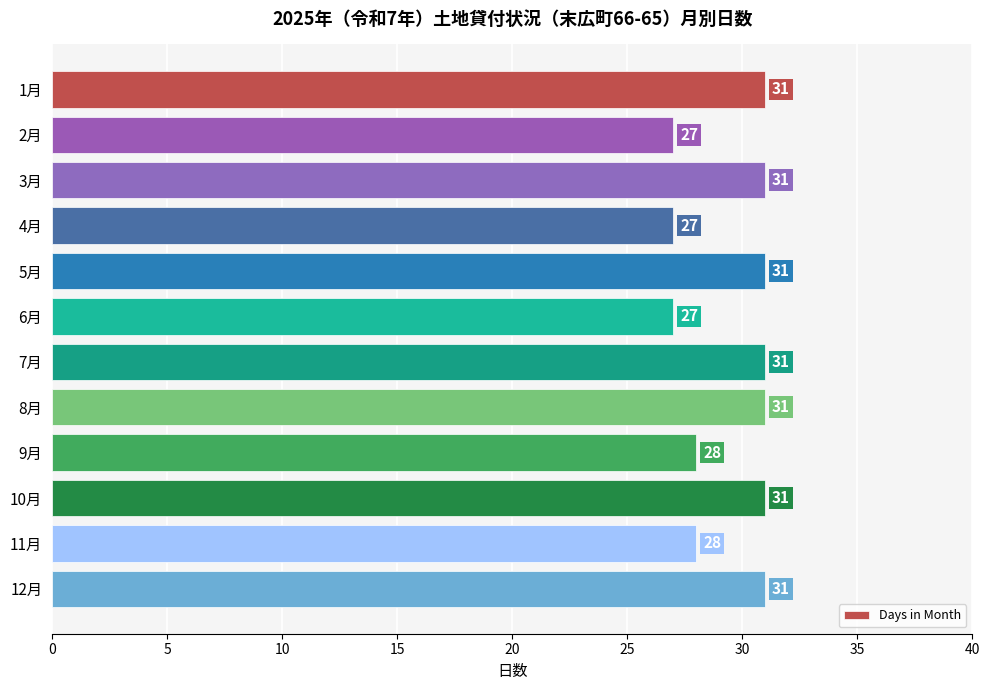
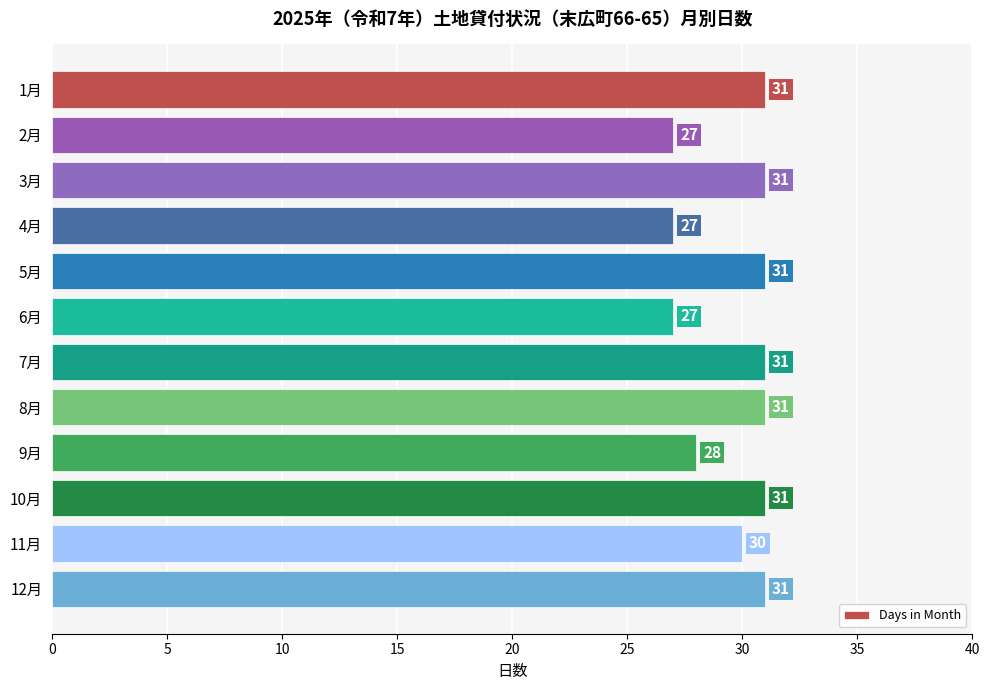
  {
-   "11月": 28
+   "11月": 30
  }
